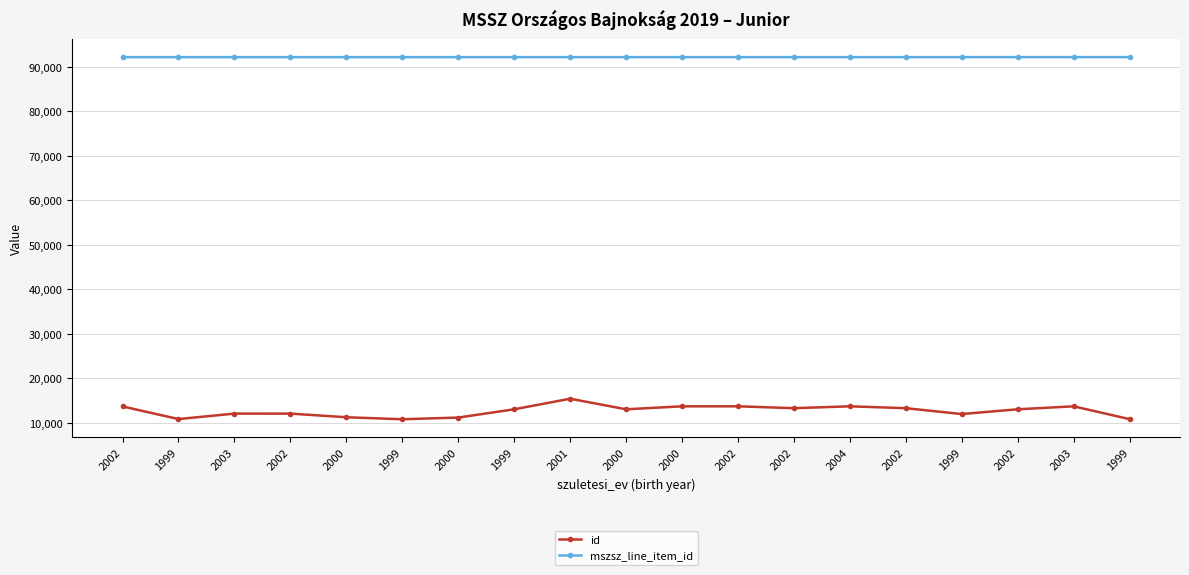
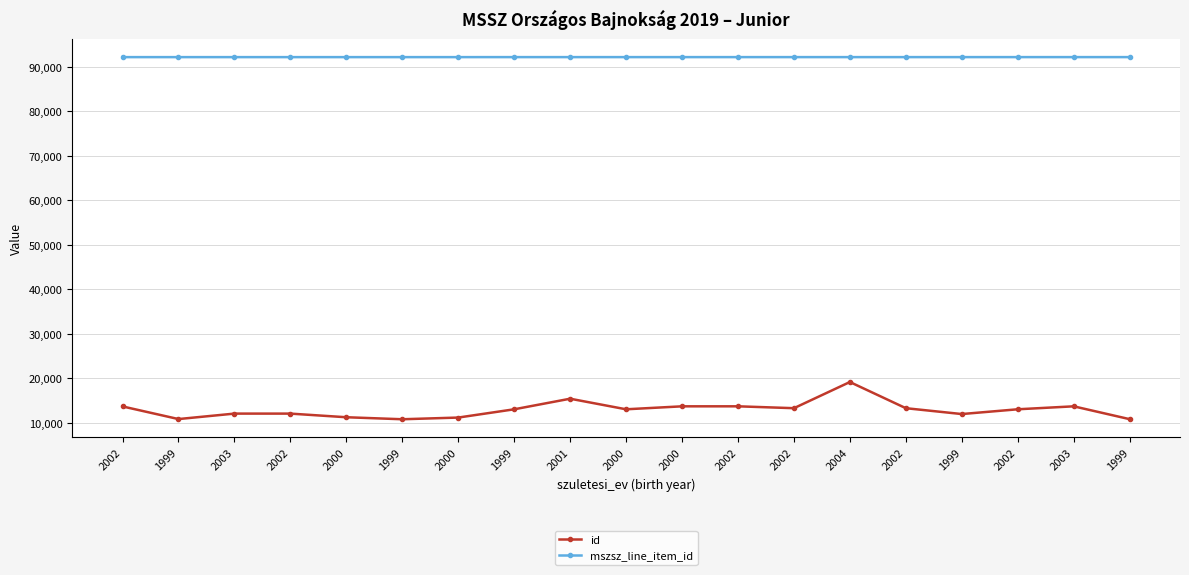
  {
    "id": {
      "2001": "15,000",
-     "2004": "14,000"
+     "2004": "19,000"
    },
    "mszsz_line_item_id": {
      "2001": "92,000",
      "2004": "92,000"
    }
  }
